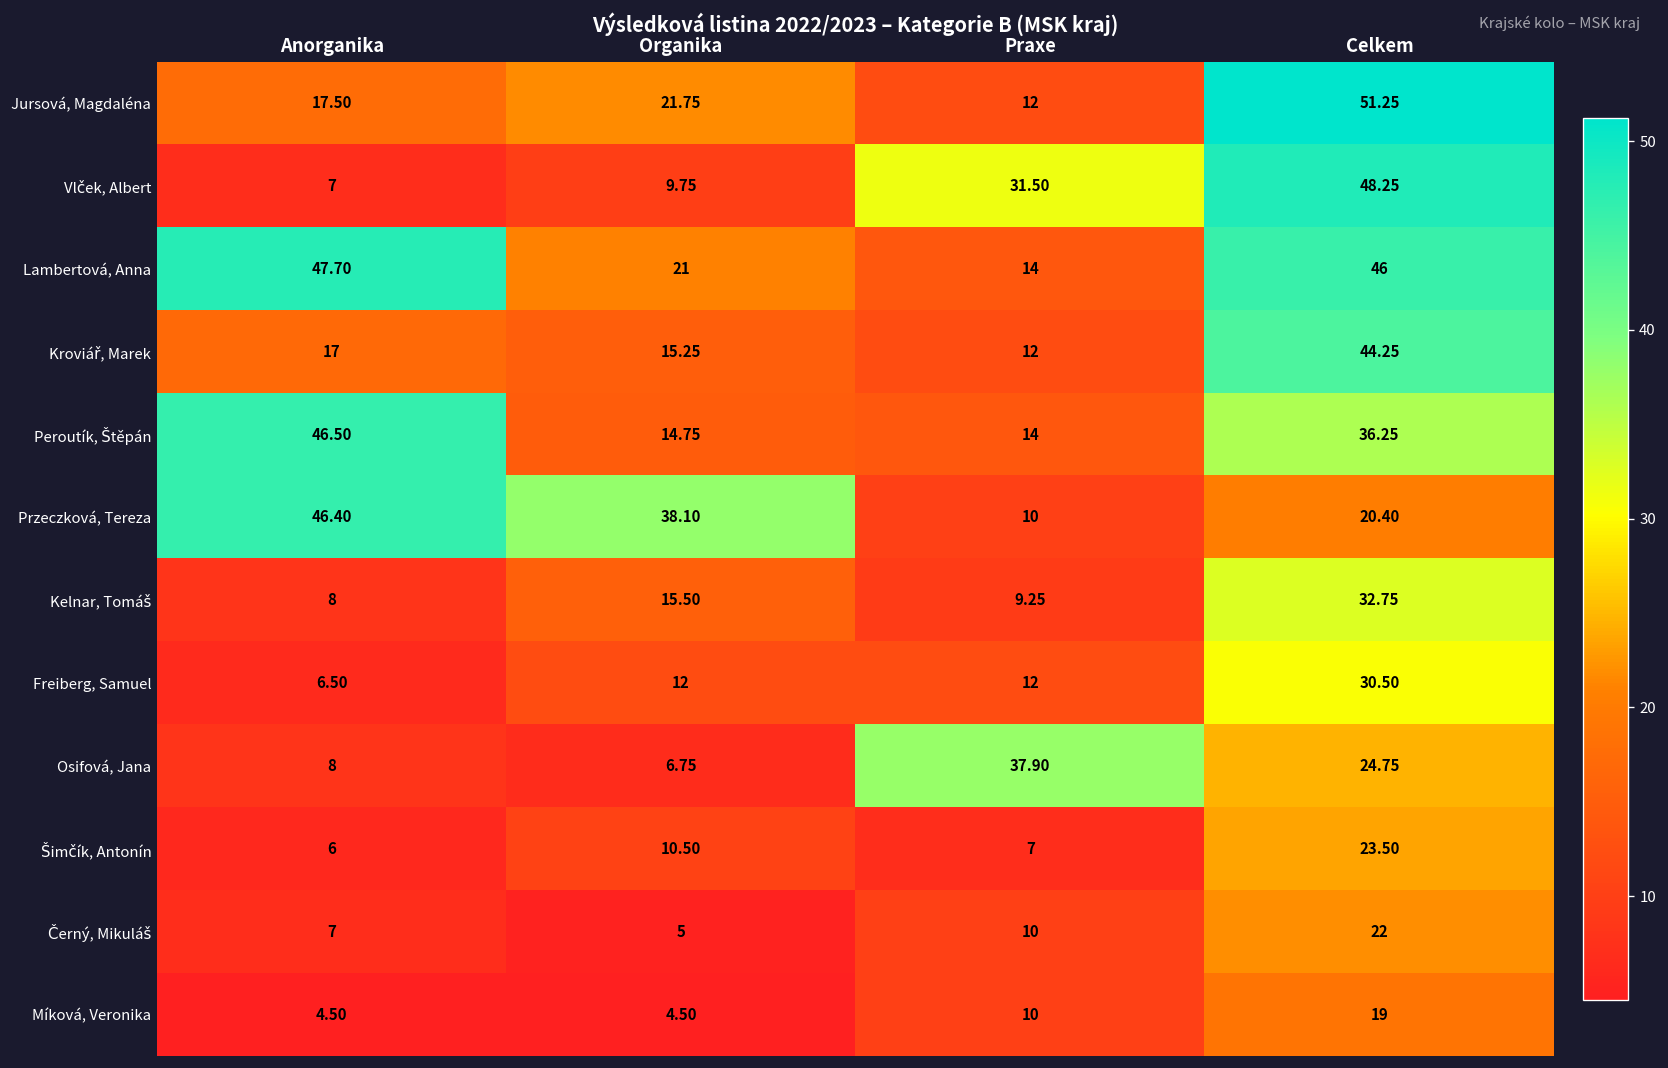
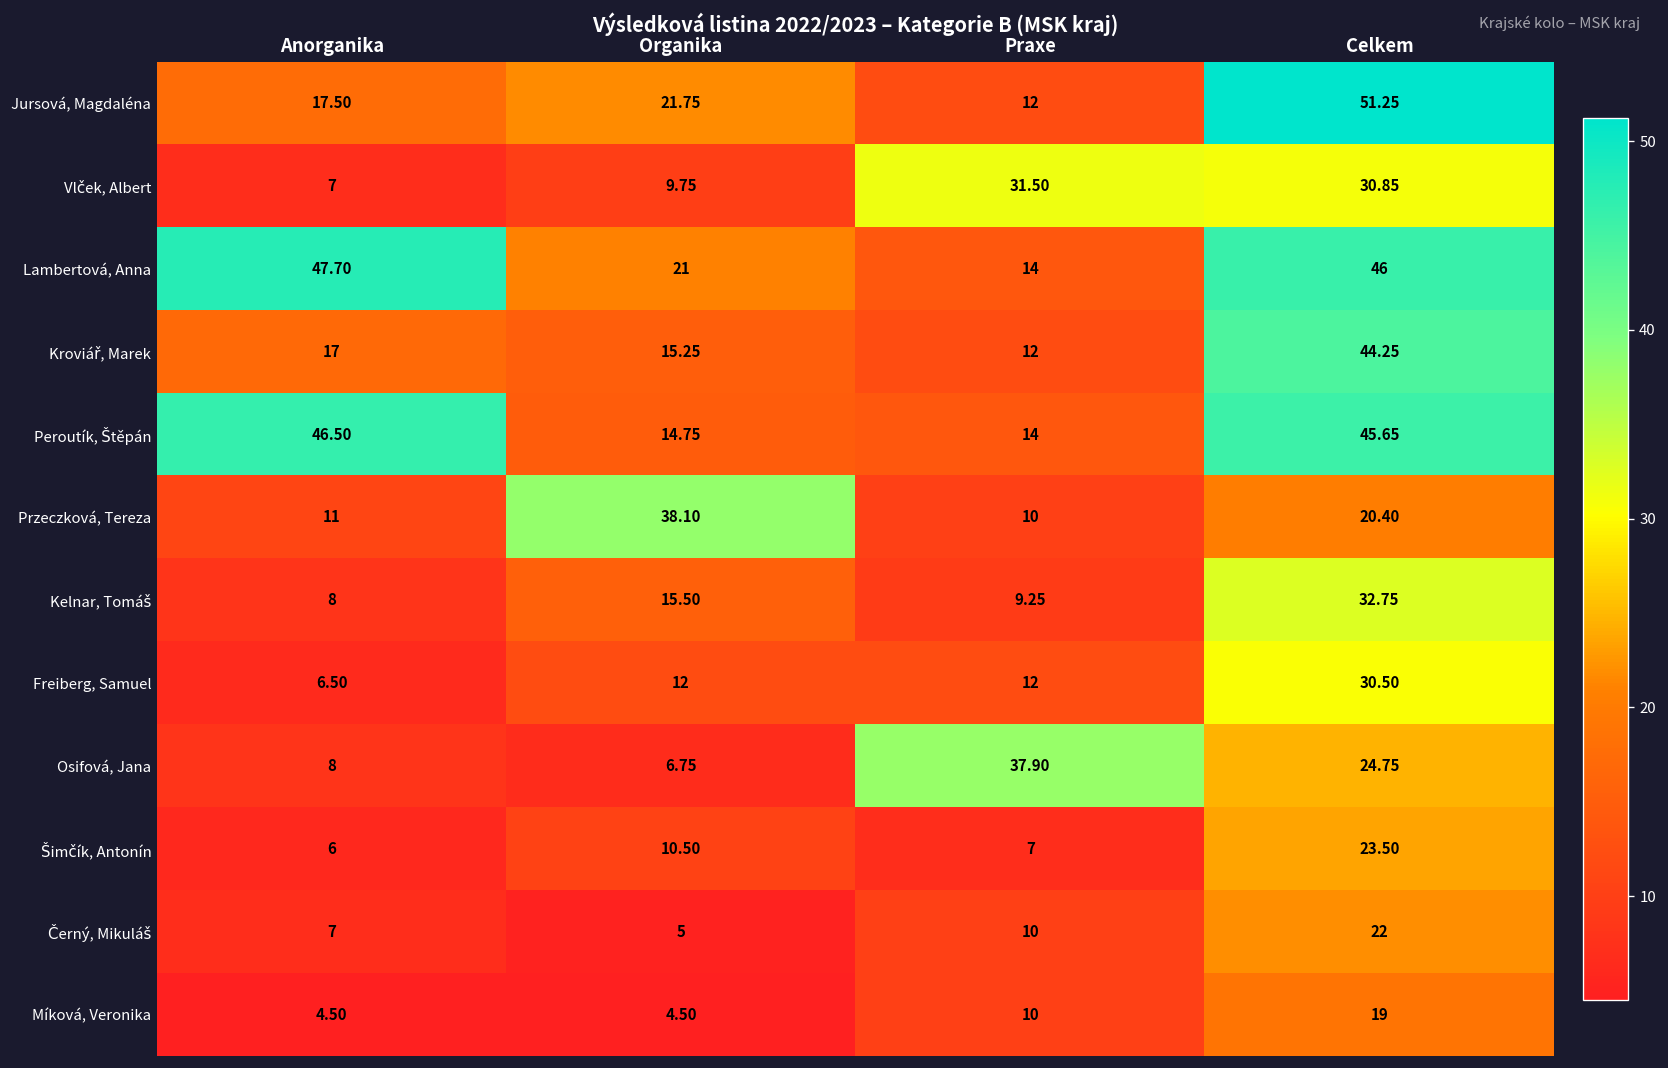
  {
    "Jursová, Magdaléna": {
      "Anorganika": 17.50,
      "Organika": 21.75,
      "Praxe": 12,
      "Celkem": 51.25
    },
    "Vlček, Albert": {
      "Anorganika": 7,
      "Organika": 9.75,
      "Praxe": 31.50,
-     "Celkem": 48.25
+     "Celkem": 30.85
    },
    "Lambertová, Anna": {
      "Anorganika": 47.70,
      "Organika": 21,
      "Praxe": 14,
      "Celkem": 46
    },
    "Kroviář, Marek": {
      "Anorganika": 17,
      "Organika": 15.25,
      "Praxe": 12,
      "Celkem": 44.25
    },
    "Peroutík, Štěpán": {
      "Anorganika": 46.50,
      "Organika": 14.75,
      "Praxe": 14,
-     "Celkem": 36.25
+     "Celkem": 45.65
    },
    "Przeczková, Tereza": {
-     "Anorganika": 46.40,
+     "Anorganika": 11,
      "Organika": 38.10,
      "Praxe": 10,
      "Celkem": 20.40
    },
    "Kelnar, Tomáš": {
      "Anorganika": 8,
      "Organika": 15.50,
      "Praxe": 9.25,
      "Celkem": 32.75
    },
    "Freiberg, Samuel": {
      "Anorganika": 6.50,
      "Organika": 12,
      "Praxe": 12,
      "Celkem": 30.50
    },
    "Osifová, Jana": {
      "Anorganika": 8,
      "Organika": 6.75,
      "Praxe": 37.90,
      "Celkem": 24.75
    },
    "Šimčík, Antonín": {
      "Anorganika": 6,
      "Organika": 10.50,
      "Praxe": 7,
      "Celkem": 23.50
    },
    "Černý, Mikuláš": {
      "Anorganika": 7,
      "Organika": 5,
      "Praxe": 10,
      "Celkem": 22
    },
    "Míková, Veronika": {
      "Anorganika": 4.50,
      "Organika": 4.50,
      "Praxe": 10,
      "Celkem": 19
    }
  }
